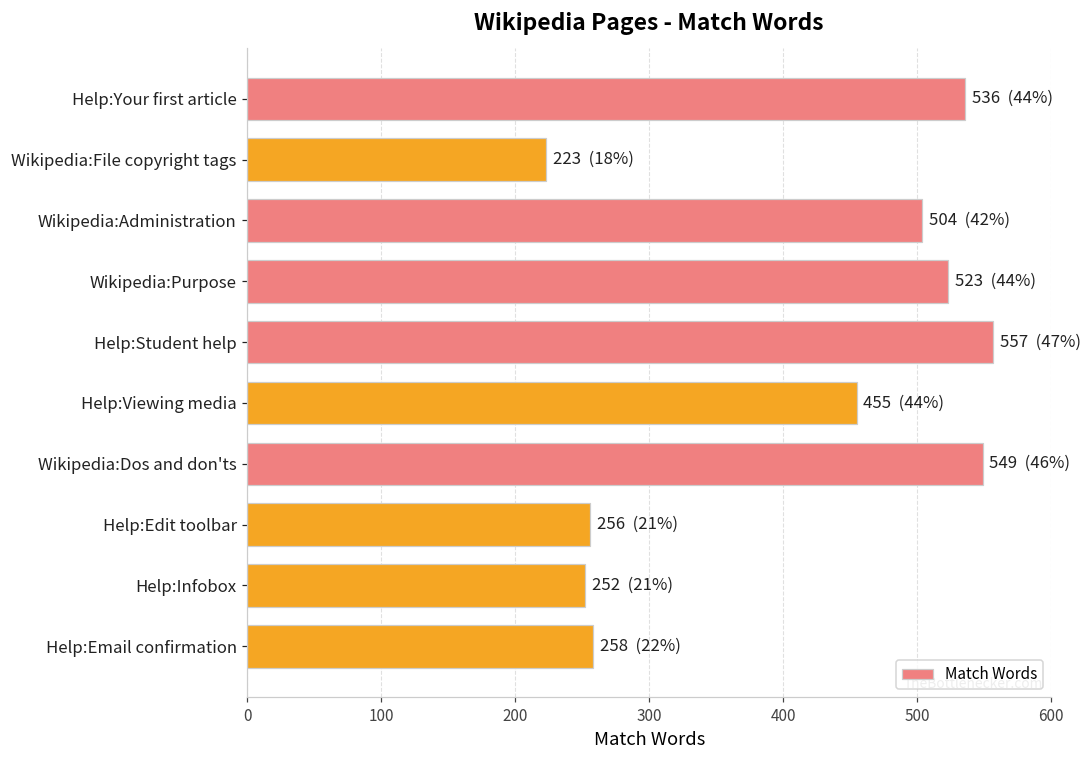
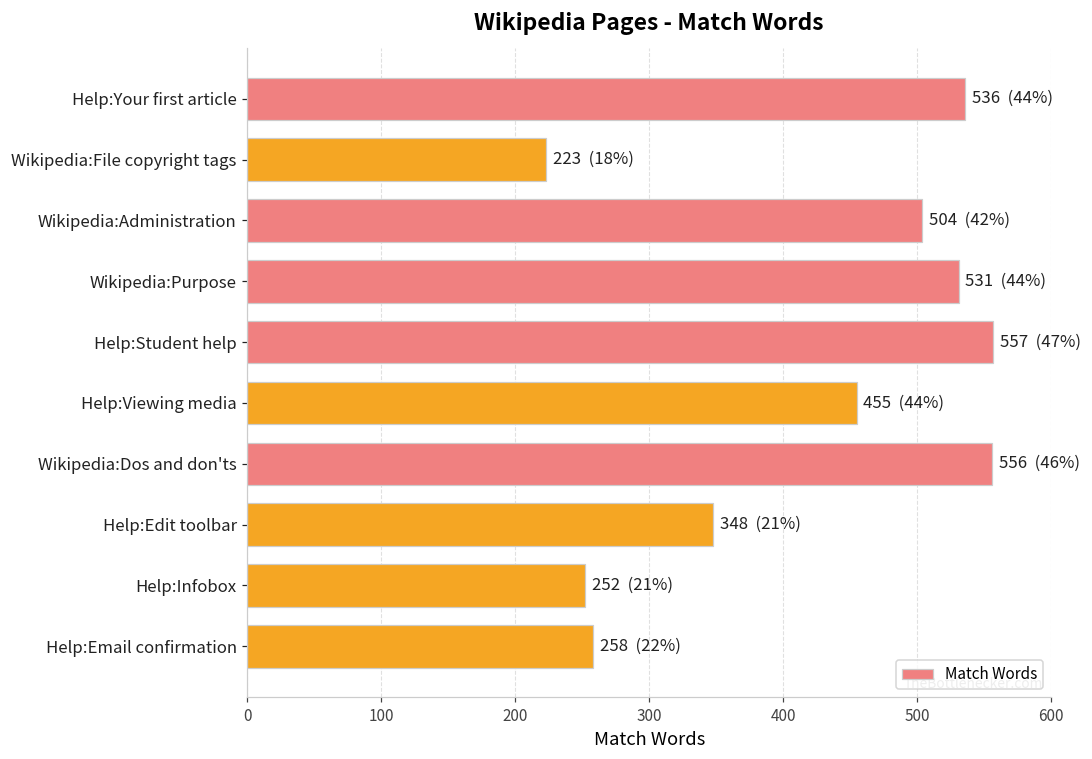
  {
    "Help:Your first article": 536,
    "Wikipedia:File copyright tags": 223,
    "Wikipedia:Administration": 504,
-   "Wikipedia:Purpose": 523,
+   "Wikipedia:Purpose": 531,
    "Help:Student help": 557,
    "Help:Viewing media": 455,
-   "Wikipedia:Dos and don'ts": 549,
-   "Help:Edit toolbar": 256,
+   "Wikipedia:Dos and don'ts": 556,
+   "Help:Edit toolbar": 348,
    "Help:Infobox": 252,
    "Help:Email confirmation": 258
  }
